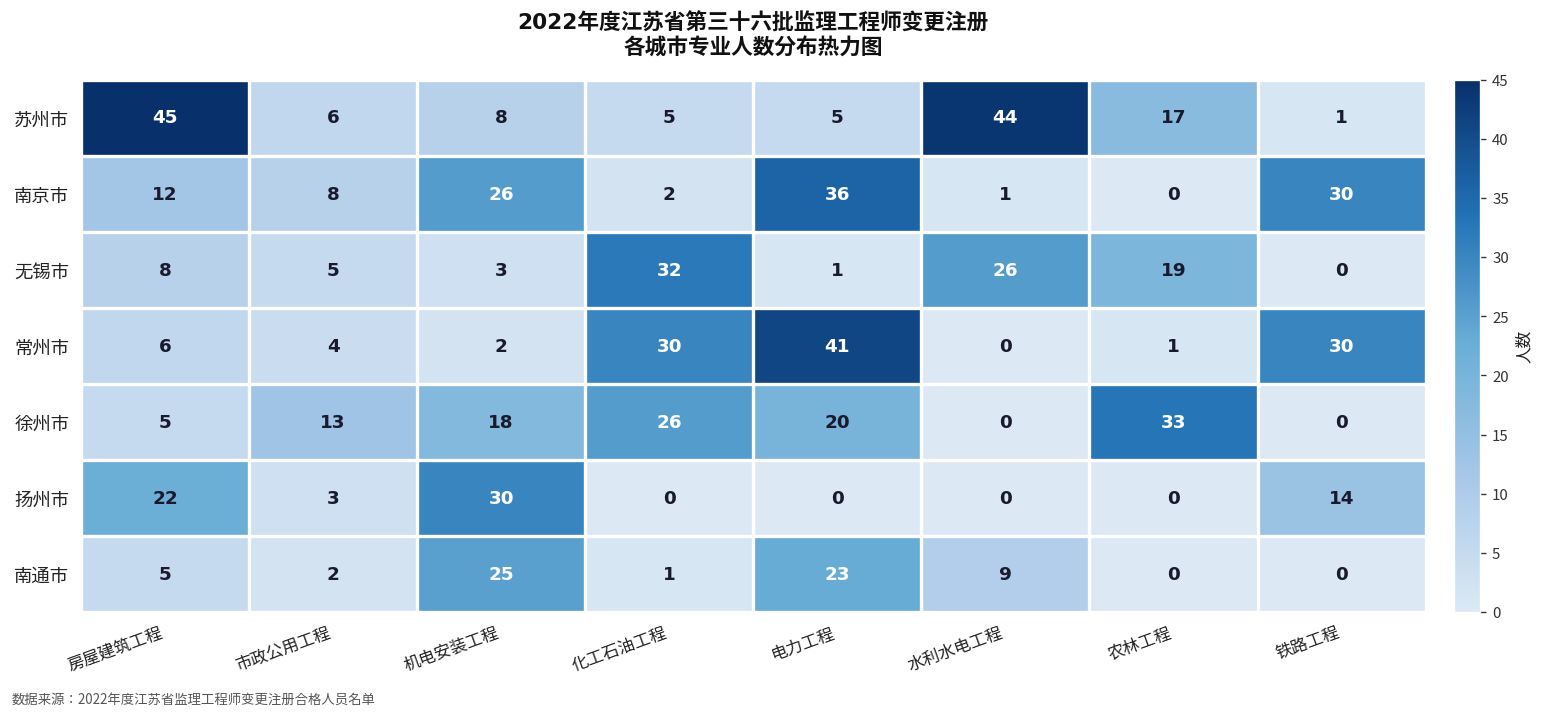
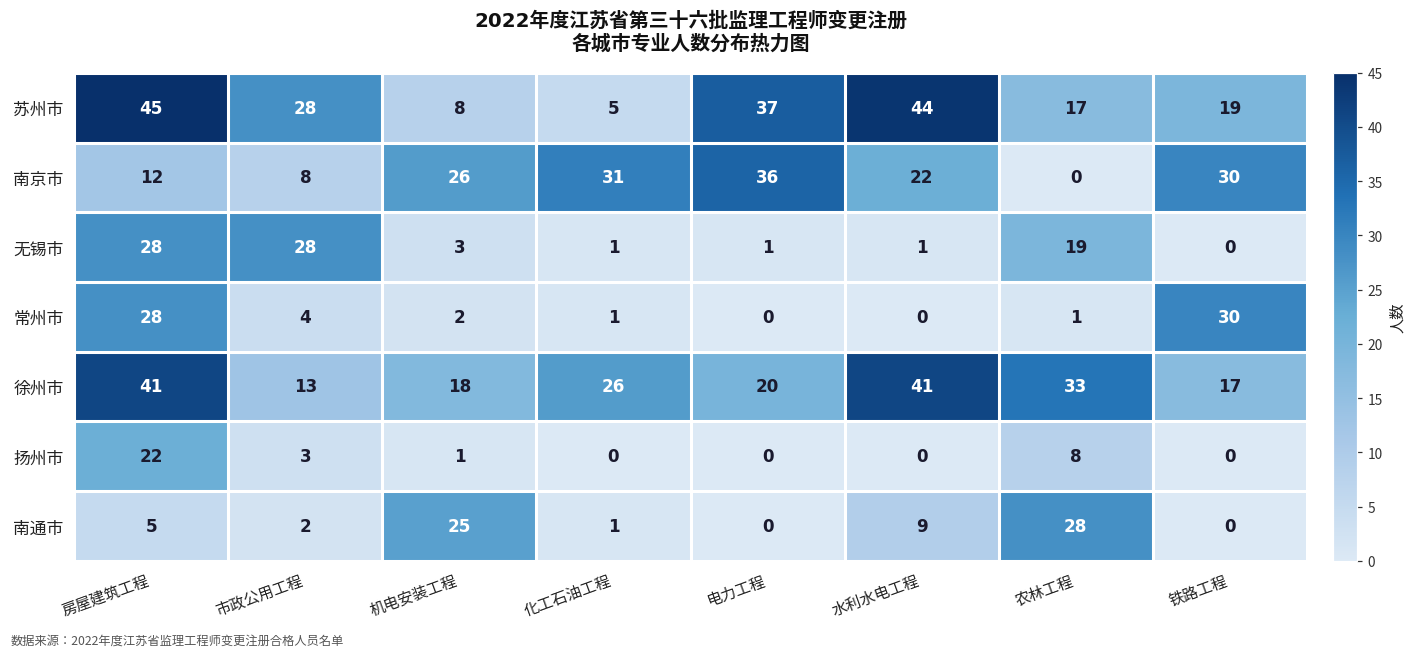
  {
    "苏州市": {
      "房屋建筑工程": 45,
-     "市政公用工程": 6,
+     "市政公用工程": 28,
      "机电安装工程": 8,
      "化工石油工程": 5,
-     "电力工程": 5,
+     "电力工程": 37,
      "水利水电工程": 44,
      "农林工程": 17,
-     "铁路工程": 1
+     "铁路工程": 19
    },
    "南京市": {
      "房屋建筑工程": 12,
      "市政公用工程": 8,
      "机电安装工程": 26,
-     "化工石油工程": 2,
+     "化工石油工程": 31,
      "电力工程": 36,
-     "水利水电工程": 1,
+     "水利水电工程": 22,
      "农林工程": 0,
      "铁路工程": 30
    },
    "无锡市": {
-     "房屋建筑工程": 8,
-     "市政公用工程": 5,
+     "房屋建筑工程": 28,
+     "市政公用工程": 28,
      "机电安装工程": 3,
-     "化工石油工程": 32,
+     "化工石油工程": 1,
      "电力工程": 1,
-     "水利水电工程": 26,
+     "水利水电工程": 1,
      "农林工程": 19,
      "铁路工程": 0
    },
    "常州市": {
-     "房屋建筑工程": 6,
+     "房屋建筑工程": 28,
      "市政公用工程": 4,
      "机电安装工程": 2,
-     "化工石油工程": 30,
-     "电力工程": 41,
+     "化工石油工程": 1,
+     "电力工程": 0,
      "水利水电工程": 0,
      "农林工程": 1,
      "铁路工程": 30
    },
    "徐州市": {
-     "房屋建筑工程": 5,
+     "房屋建筑工程": 41,
      "市政公用工程": 13,
      "机电安装工程": 18,
      "化工石油工程": 26,
      "电力工程": 20,
-     "水利水电工程": 0,
+     "水利水电工程": 41,
      "农林工程": 33,
-     "铁路工程": 0
+     "铁路工程": 17
    },
    "扬州市": {
      "房屋建筑工程": 22,
      "市政公用工程": 3,
-     "机电安装工程": 30,
+     "机电安装工程": 1,
      "化工石油工程": 0,
      "电力工程": 0,
      "水利水电工程": 0,
-     "农林工程": 0,
-     "铁路工程": 14
+     "农林工程": 8,
+     "铁路工程": 0
    },
    "南通市": {
      "房屋建筑工程": 5,
      "市政公用工程": 2,
      "机电安装工程": 25,
      "化工石油工程": 1,
-     "电力工程": 23,
+     "电力工程": 0,
      "水利水电工程": 9,
-     "农林工程": 0,
+     "农林工程": 28,
      "铁路工程": 0
    }
  }
